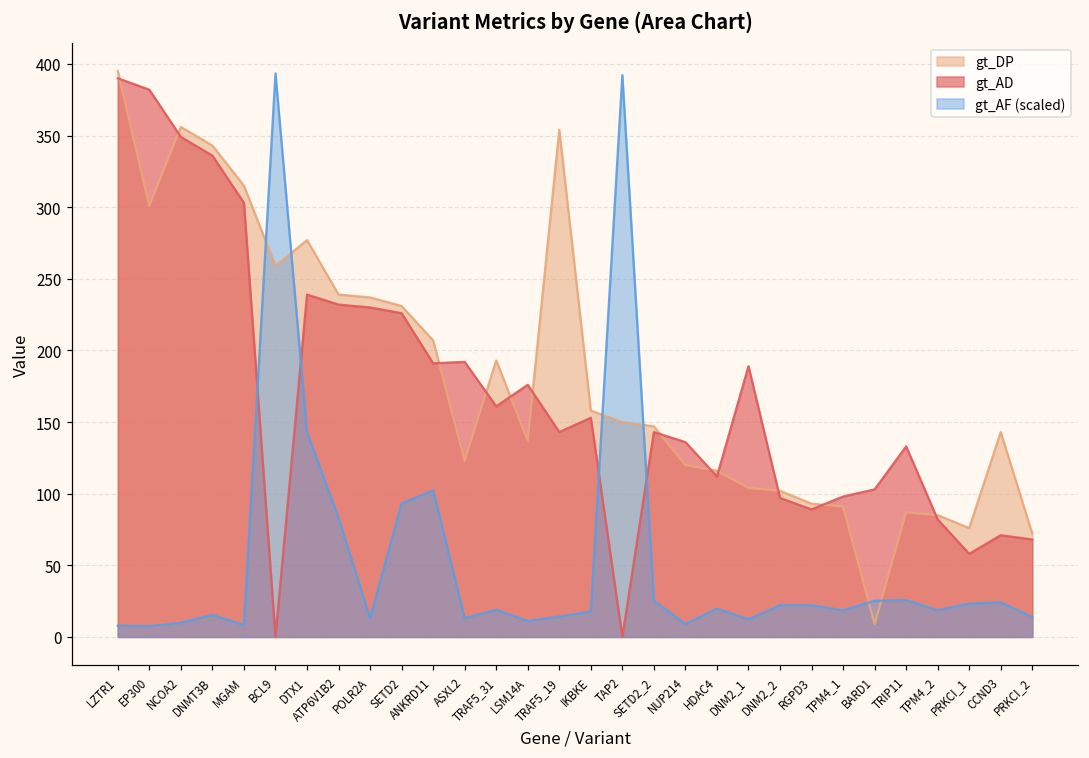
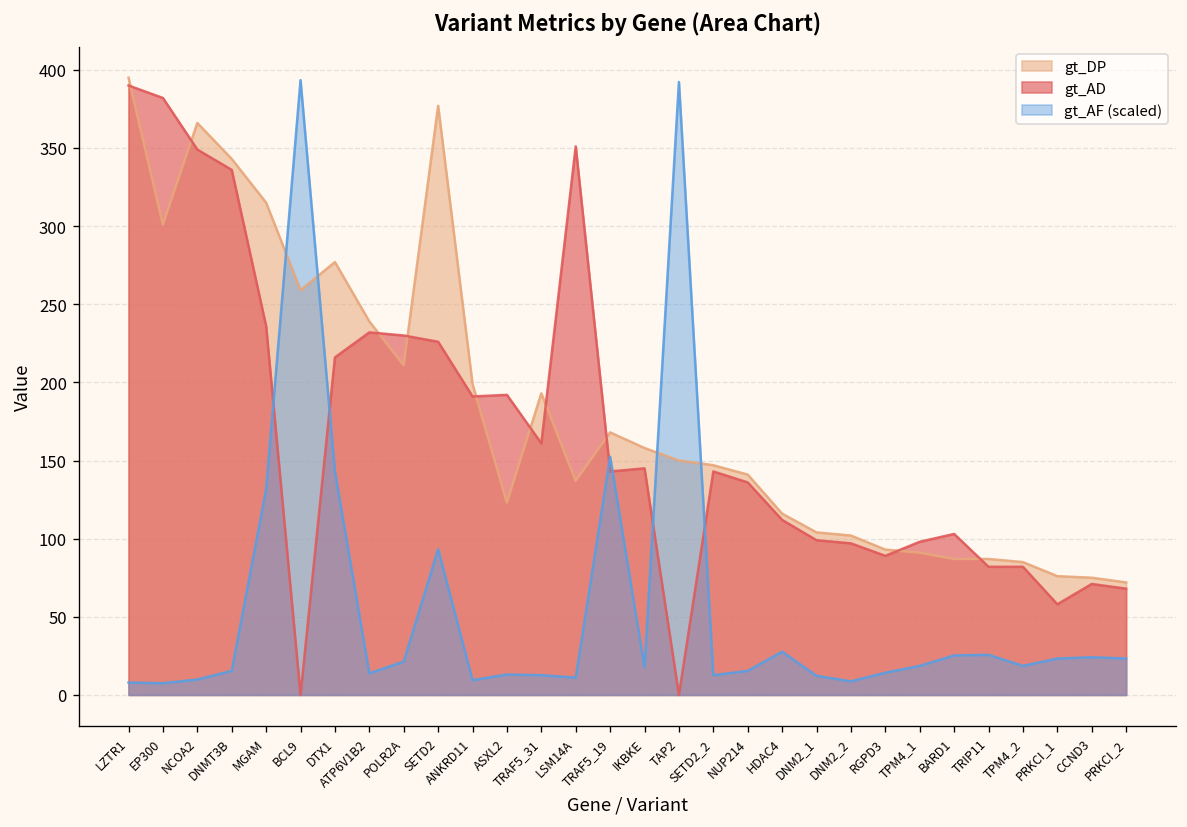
  {
    "gt_DP": {
      "LZTR1": 395,
      "EP300": 301,
-     "NCOA2": 356,
+     "NCOA2": 366,
      "DNMT3B": 343,
      "MGAM": 315,
      "BCL9": 259,
      "DTX1": 277,
      "ATP6V1B2": 239,
-     "POLR2A": 237,
-     "SETD2": 231,
-     "ANKRD11": 207,
+     "POLR2A": 211,
+     "SETD2": 377,
+     "ANKRD11": 199,
      "ASXL2": 123,
      "TRAF5_31": 193,
      "LSM14A": 137,
-     "TRAF5_19": 354,
+     "TRAF5_19": 168,
      "IKBKE": 158,
      "TAP2": 150,
      "SETD2_2": 147,
-     "NUP214": 120,
+     "NUP214": 141,
      "HDAC4": 116,
      "DNM2_1": 104,
      "DNM2_2": 102,
      "RGPD3": 93,
      "TPM4_1": 91,
-     "BARD1": 9,
+     "BARD1": 87,
      "TRIP11": 87,
      "TPM4_2": 85,
      "PRKCI_1": 76,
-     "CCND3": 143,
+     "CCND3": 75,
      "PRKCI_2": 72
    },
    "gt_AD": {
      "LZTR1": 390,
      "EP300": 382,
      "NCOA2": 349,
      "DNMT3B": 336,
-     "MGAM": 303,
+     "MGAM": 236,
      "BCL9": 0,
-     "DTX1": 239,
+     "DTX1": 216,
      "ATP6V1B2": 232,
      "POLR2A": 230,
      "SETD2": 226,
      "ANKRD11": 191,
      "ASXL2": 192,
      "TRAF5_31": 161,
-     "LSM14A": 176,
+     "LSM14A": 351,
      "TRAF5_19": 143,
-     "IKBKE": 153,
+     "IKBKE": 145,
      "TAP2": 0,
      "SETD2_2": 143,
      "NUP214": 136,
      "HDAC4": 112,
-     "DNM2_1": 189,
+     "DNM2_1": 99,
      "DNM2_2": 97,
      "RGPD3": 89,
      "TPM4_1": 98,
      "BARD1": 103,
-     "TRIP11": 133,
+     "TRIP11": 82,
      "TPM4_2": 82,
      "PRKCI_1": 58,
      "CCND3": 71,
      "PRKCI_2": 68
    },
    "gt_AF (scaled)": {
      "LZTR1": 8,
      "EP300": 8,
      "NCOA2": 10,
      "DNMT3B": 15,
-     "MGAM": 8,
+     "MGAM": 132,
      "BCL9": 393,
      "DTX1": 143,
-     "ATP6V1B2": 83,
-     "POLR2A": 13,
+     "ATP6V1B2": 14,
+     "POLR2A": 21,
      "SETD2": 93,
-     "ANKRD11": 102,
+     "ANKRD11": 9,
      "ASXL2": 13,
-     "TRAF5_31": 19,
+     "TRAF5_31": 13,
      "LSM14A": 11,
-     "TRAF5_19": 14,
+     "TRAF5_19": 152,
      "IKBKE": 18,
      "TAP2": 392,
-     "SETD2_2": 25,
-     "NUP214": 9,
-     "HDAC4": 20,
+     "SETD2_2": 13,
+     "NUP214": 15,
+     "HDAC4": 28,
      "DNM2_1": 12,
-     "DNM2_2": 22,
-     "RGPD3": 22,
+     "DNM2_2": 9,
+     "RGPD3": 14,
      "TPM4_1": 19,
      "BARD1": 25,
      "TRIP11": 26,
      "TPM4_2": 19,
      "PRKCI_1": 23,
      "CCND3": 24,
-     "PRKCI_2": 14
+     "PRKCI_2": 23
    }
  }
